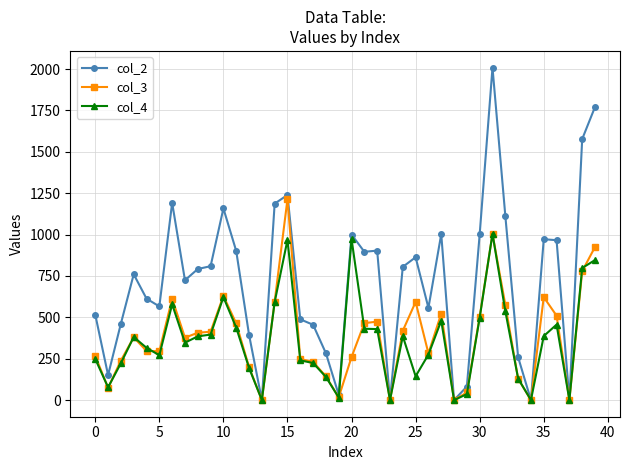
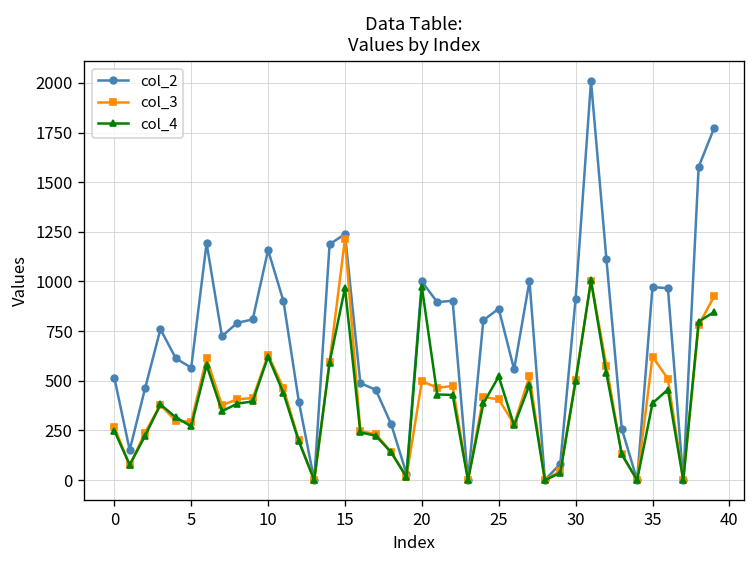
  {
    "col_2": {
      "0": 520,
      "5": 570,
      "10": 1160,
      "15": 1240,
      "20": 1000,
      "25": 860,
-     "30": 1000,
+     "30": 910,
      "35": 970
    },
    "col_3": {
      "0": 270,
      "5": 300,
      "15": 1210,
-     "20": 260,
-     "25": 590,
+     "20": 500,
+     "25": 410,
      "35": 620
    },
    "col_4": {
      "0": 250,
      "5": 270,
      "15": 970,
      "20": 970,
-     "25": 140,
+     "25": 520,
      "35": 390
    }
  }
